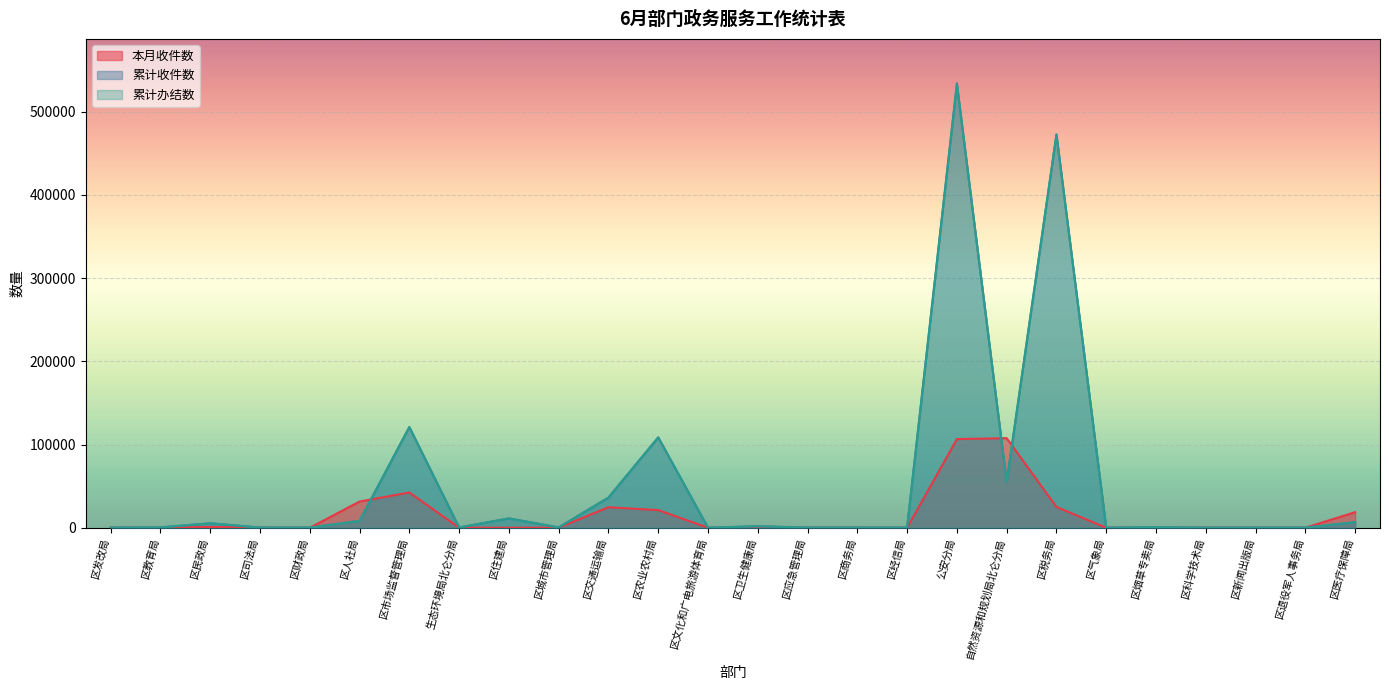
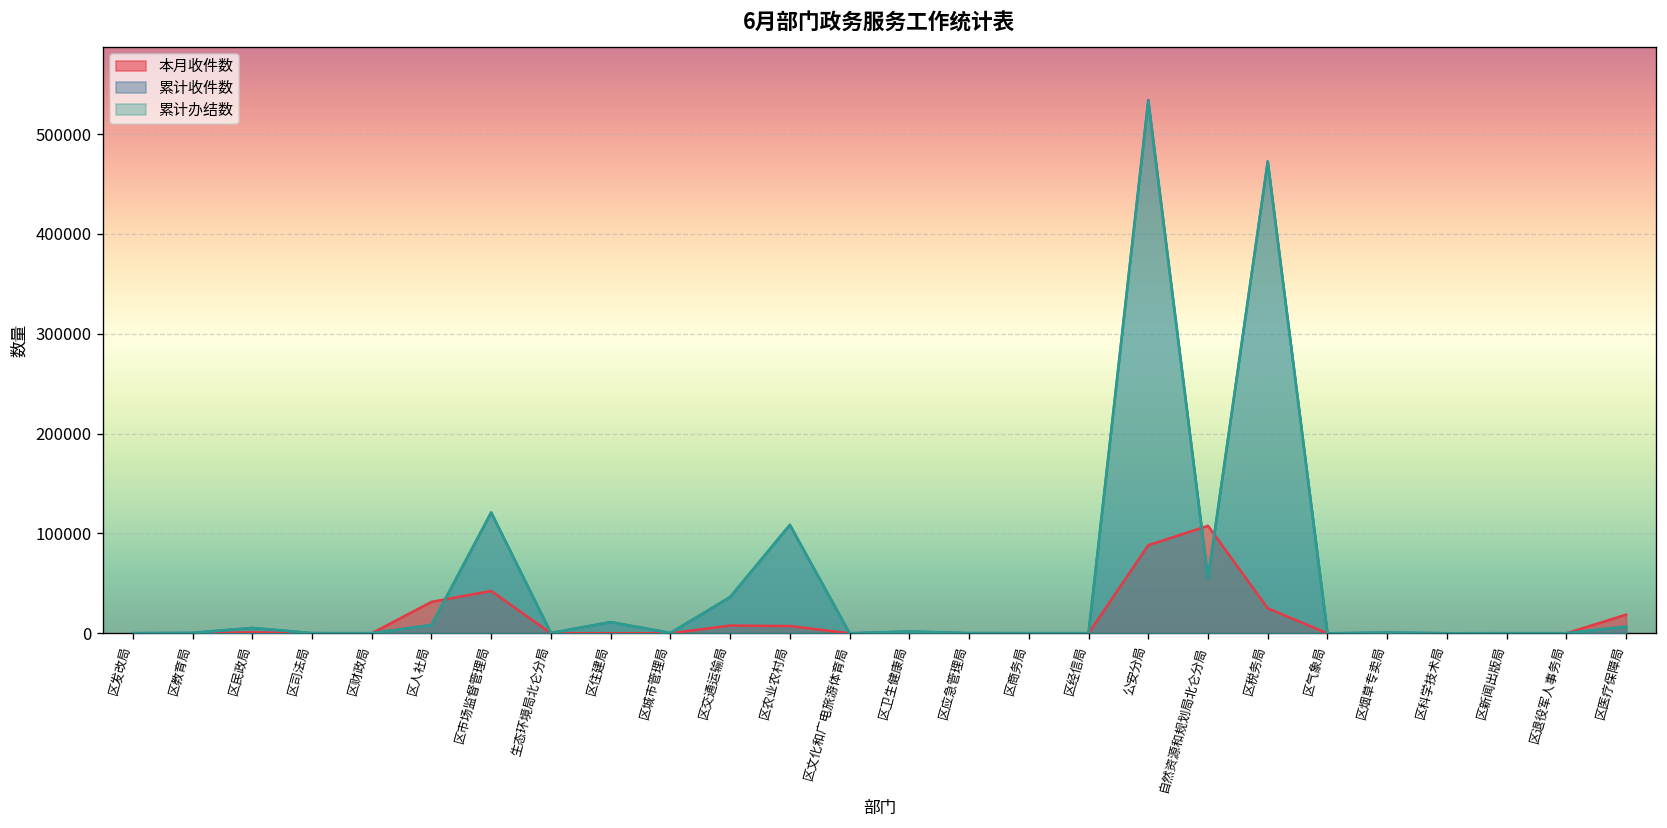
  {
    "本月收件数": {
      "区民政局": 0,
      "区人社局": 30000,
      "区市场监督管理局": 40000,
      "区住建局": 0,
-     "区交通运输局": 20000,
-     "区农业农村局": 20000,
-     "公安分局": 110000,
+     "区交通运输局": 10000,
+     "区农业农村局": 10000,
+     "公安分局": 90000,
      "自然资源和规划局北仑分局": 110000,
      "区税务局": 30000,
      "区医疗保障局": 20000
    }
  }
